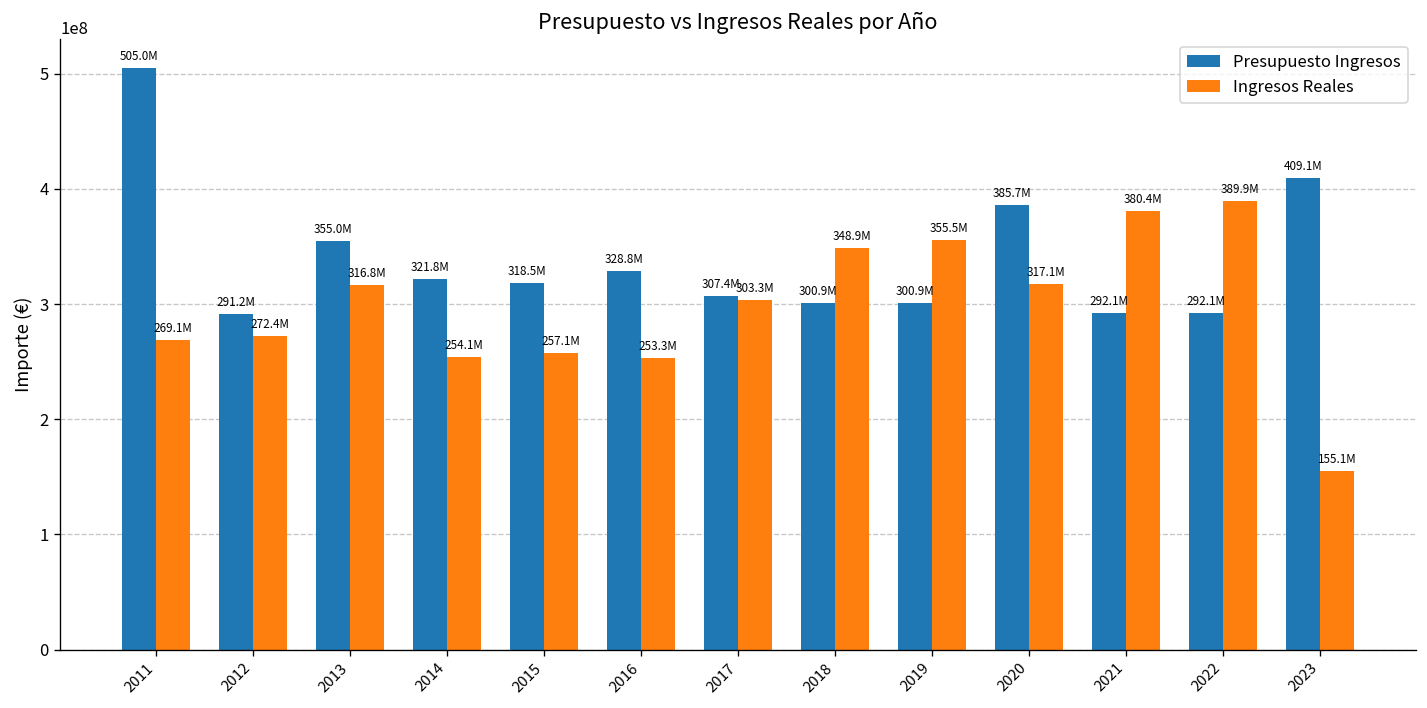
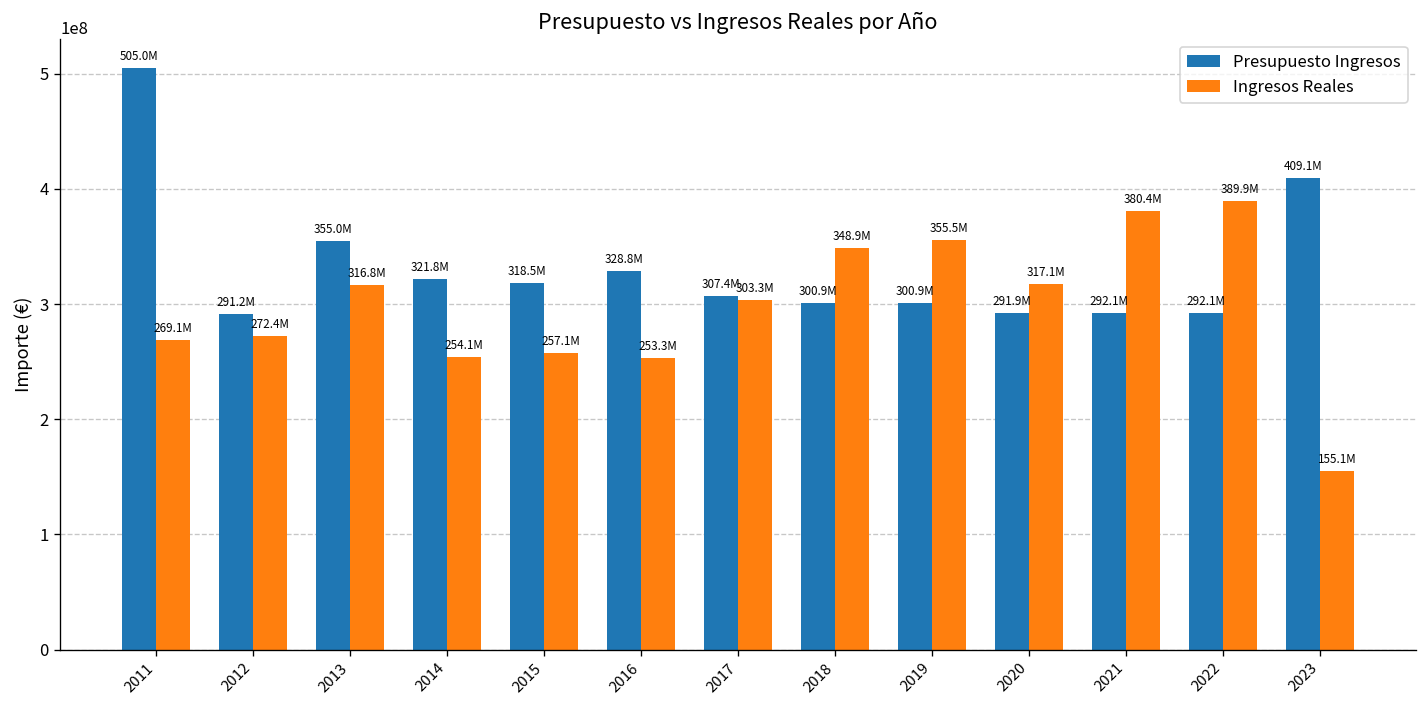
  {
    "Presupuesto Ingresos": {
      "2011": "505.0M",
      "2012": "291.2M",
      "2013": "355.0M",
      "2014": "321.8M",
      "2015": "318.5M",
      "2016": "328.8M",
      "2017": "307.4M",
      "2018": "300.9M",
      "2019": "300.9M",
-     "2020": "385.7M",
+     "2020": "291.9M",
      "2021": "292.1M",
      "2022": "292.1M",
      "2023": "409.1M"
    },
    "Ingresos Reales": {
      "2011": "269.1M",
      "2012": "272.4M",
      "2013": "316.8M",
      "2014": "254.1M",
      "2015": "257.1M",
      "2016": "253.3M",
      "2017": "303.3M",
      "2018": "348.9M",
      "2019": "355.5M",
      "2020": "317.1M",
      "2021": "380.4M",
      "2022": "389.9M",
      "2023": "155.1M"
    }
  }
